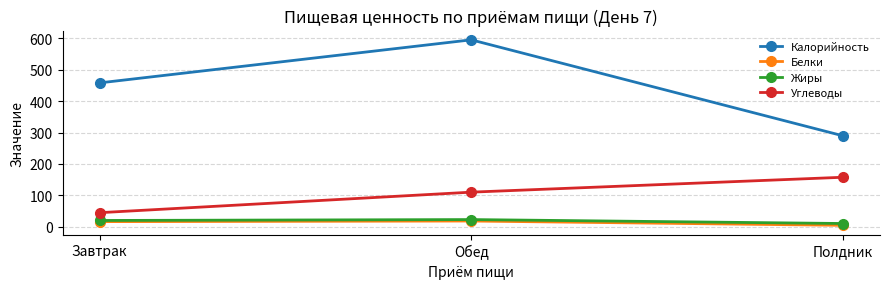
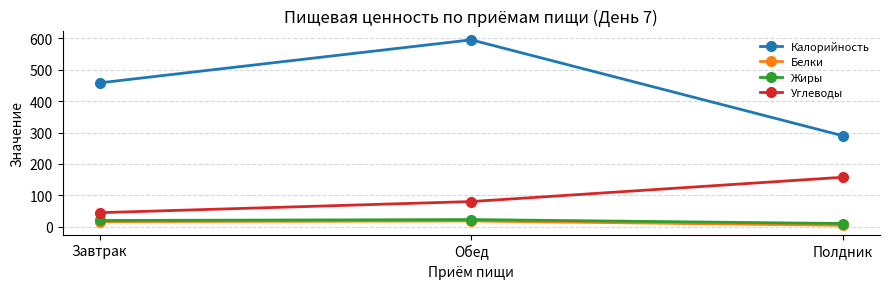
  {
    "Калорийность": {
      "Завтрак": 460,
      "Обед": 600,
      "Полдник": 290
    },
    "Углеводы": {
      "Завтрак": 40,
-     "Обед": 110,
+     "Обед": 80,
      "Полдник": 160
    }
  }
